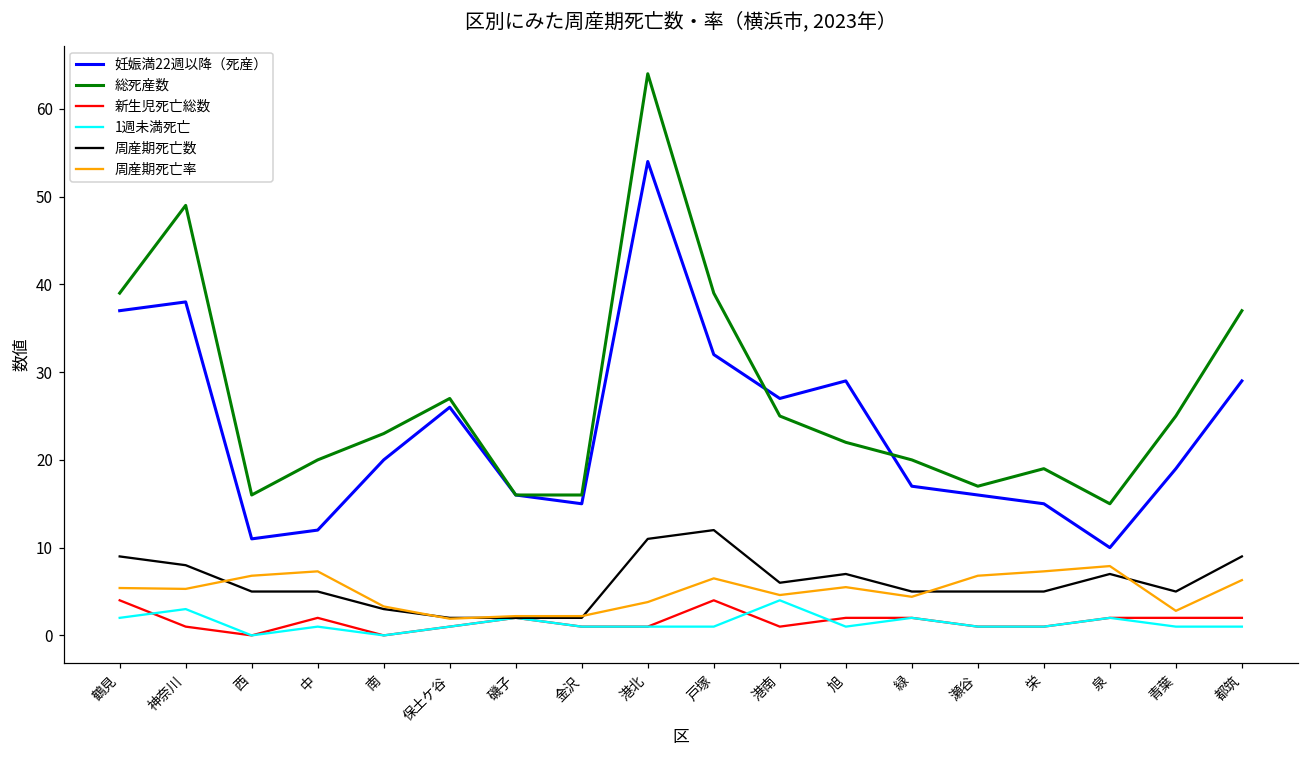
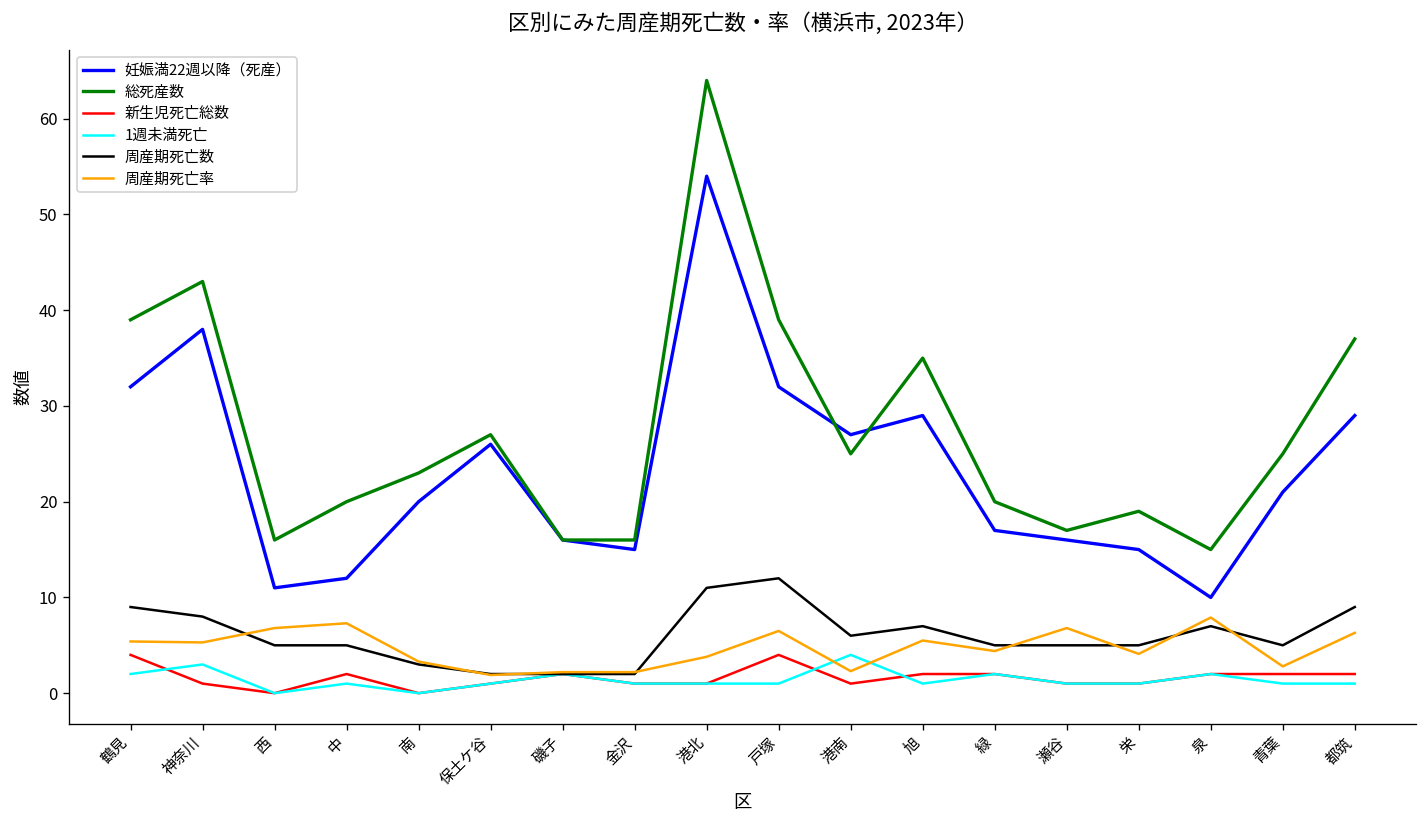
  {
    "妊娠満22週以降（死産）": {
-     "鶴見": 37,
+     "鶴見": 32,
      "神奈川": 38,
      "西": 11,
      "中": 12,
      "南": 20,
      "保土ケ谷": 26,
      "金沢": 15,
      "港北": 54,
      "戸塚": 32,
      "港南": 27,
      "旭": 29,
      "緑": 17,
      "瀬谷": 16,
      "栄": 15,
      "泉": 10,
-     "青葉": 19,
+     "青葉": 21,
      "都筑": 29
    },
    "総死産数": {
      "鶴見": 39,
-     "神奈川": 49,
+     "神奈川": 43,
      "西": 16,
      "中": 20,
      "南": 23,
      "保土ケ谷": 27,
      "金沢": 16,
      "港北": 64,
      "戸塚": 39,
      "港南": 25,
-     "旭": 22,
+     "旭": 35,
      "緑": 20,
      "瀬谷": 17,
      "栄": 19,
      "泉": 15,
      "青葉": 25,
      "都筑": 37
    },
    "新生児死亡総数": {
      "鶴見": 4,
      "神奈川": 1,
      "中": 2,
      "戸塚": 4,
      "港南": 1,
      "旭": 2,
      "青葉": 2,
      "都筑": 2
    },
    "1週未満死亡": {
      "鶴見": 2,
      "神奈川": 3,
      "中": 1,
      "戸塚": 1,
      "港南": 4,
      "旭": 1,
      "青葉": 1,
      "都筑": 1
    },
    "周産期死亡数": {
      "鶴見": 9,
      "神奈川": 8,
      "西": 5,
      "中": 5,
      "港北": 11,
      "戸塚": 12,
      "港南": 6,
      "旭": 7,
      "緑": 5,
      "瀬谷": 5,
      "栄": 5,
      "泉": 7,
      "青葉": 5,
      "都筑": 9
    },
    "周産期死亡率": {
      "鶴見": 5,
      "神奈川": 5,
      "西": 7,
      "中": 7,
      "港北": 4,
      "戸塚": 7,
-     "港南": 5,
+     "港南": 2,
      "旭": 6,
      "緑": 4,
      "瀬谷": 7,
-     "栄": 7,
+     "栄": 4,
      "泉": 8,
      "青葉": 3,
      "都筑": 6
    }
  }
